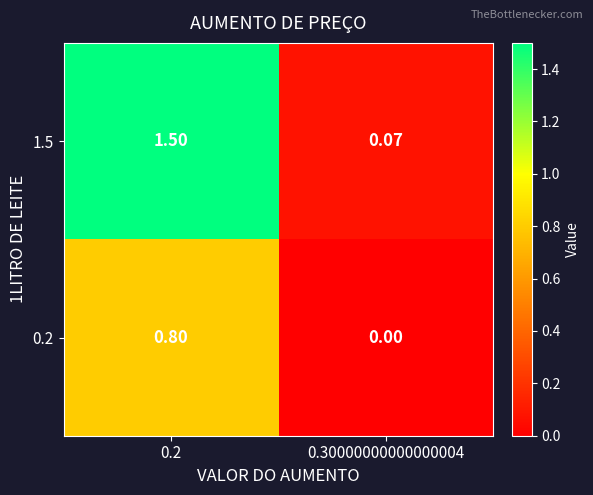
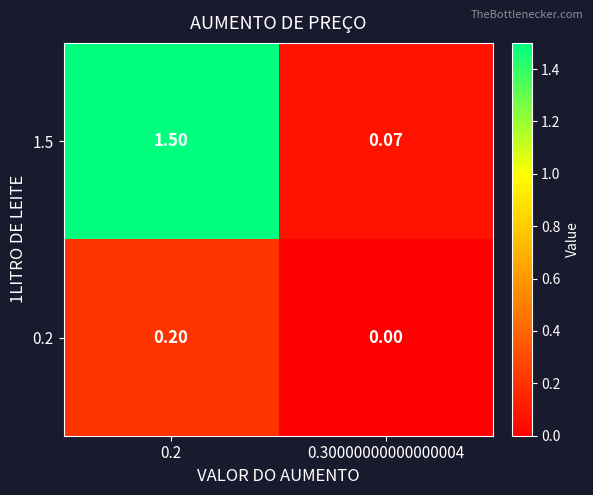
  {
    "1.5": {
      "0.2": 1.50,
      "0.30000000000000004": 0.07
    },
    "0.2": {
-     "0.2": 0.80,
+     "0.2": 0.20,
      "0.30000000000000004": 0.00
    }
  }
